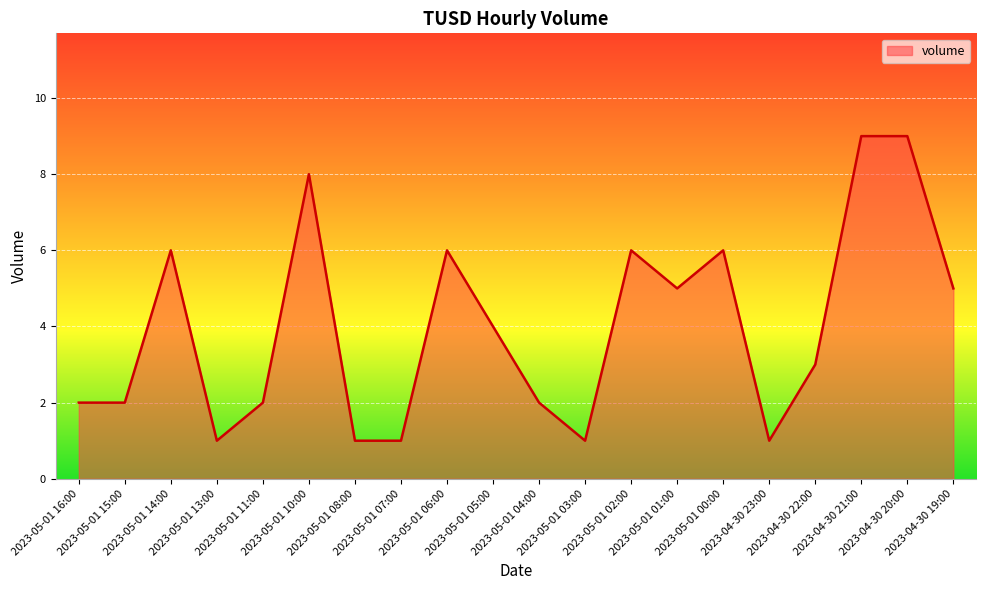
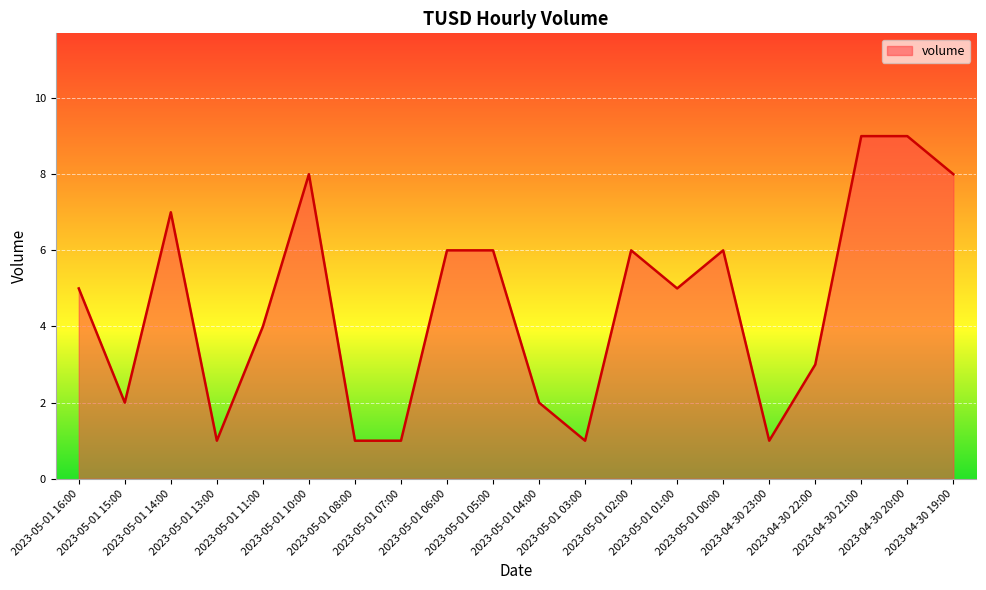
  {
-   "2023-05-01 16:00": 2,
+   "2023-05-01 16:00": 5,
    "2023-05-01 15:00": 2,
-   "2023-05-01 14:00": 6,
+   "2023-05-01 14:00": 7,
    "2023-05-01 13:00": 1,
-   "2023-05-01 11:00": 2,
+   "2023-05-01 11:00": 4,
    "2023-05-01 10:00": 8,
    "2023-05-01 08:00": 1,
    "2023-05-01 07:00": 1,
    "2023-05-01 06:00": 6,
-   "2023-05-01 05:00": 4,
+   "2023-05-01 05:00": 6,
    "2023-05-01 04:00": 2,
    "2023-05-01 03:00": 1,
    "2023-05-01 02:00": 6,
    "2023-05-01 01:00": 5,
    "2023-05-01 00:00": 6,
    "2023-04-30 23:00": 1,
    "2023-04-30 22:00": 3,
    "2023-04-30 21:00": 9,
    "2023-04-30 20:00": 9,
-   "2023-04-30 19:00": 5
+   "2023-04-30 19:00": 8
  }
